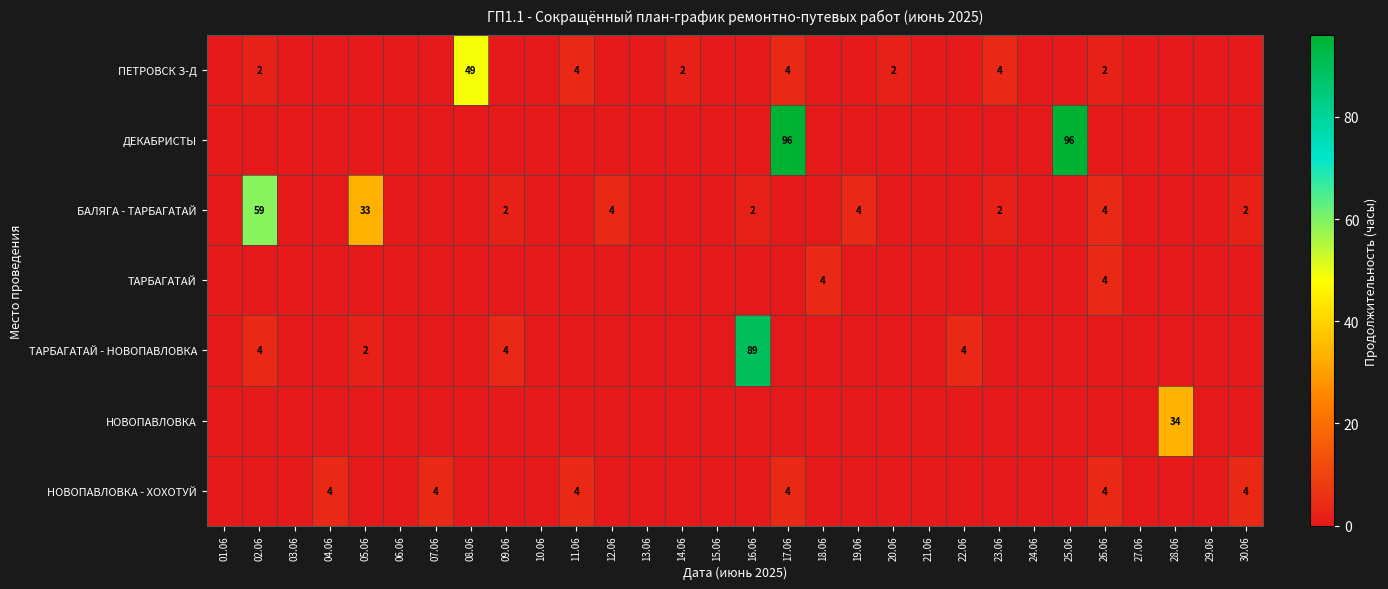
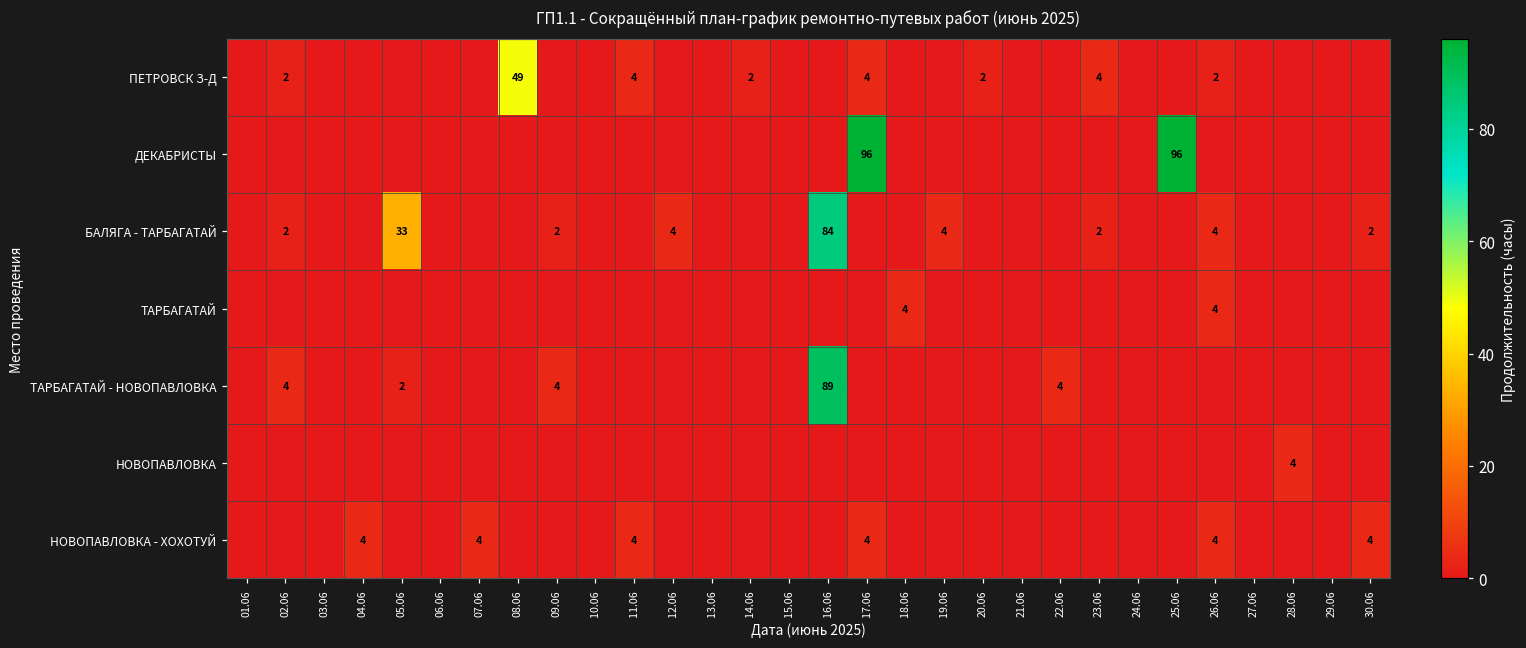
  {
    "ПЕТРОВСК З-Д": {
      "02.06": 2,
      "08.06": 49,
      "11.06": 4,
      "14.06": 2,
      "17.06": 4,
      "20.06": 2,
      "23.06": 4,
      "26.06": 2
    },
    "ДЕКАБРИСТЫ": {
      "17.06": 96,
      "25.06": 96
    },
    "БАЛЯГА - ТАРБАГАТАЙ": {
-     "02.06": 59,
+     "02.06": 2,
      "05.06": 33,
      "09.06": 2,
      "12.06": 4,
-     "16.06": 2,
+     "16.06": 84,
      "19.06": 4,
      "23.06": 2,
      "26.06": 4,
      "30.06": 2
    },
    "ТАРБАГАТАЙ": {
      "18.06": 4,
      "26.06": 4
    },
    "ТАРБАГАТАЙ - НОВОПАВЛОВКА": {
      "02.06": 4,
      "05.06": 2,
      "09.06": 4,
      "16.06": 89,
      "22.06": 4
    },
    "НОВОПАВЛОВКА": {
-     "28.06": 34
+     "28.06": 4
    },
    "НОВОПАВЛОВКА - ХОХОТУЙ": {
      "04.06": 4,
      "07.06": 4,
      "11.06": 4,
      "17.06": 4,
      "26.06": 4,
      "30.06": 4
    }
  }
